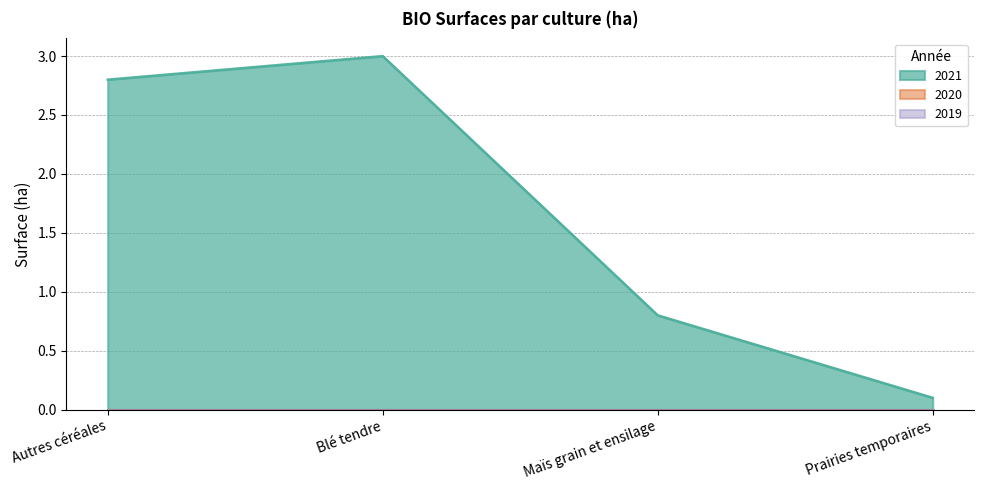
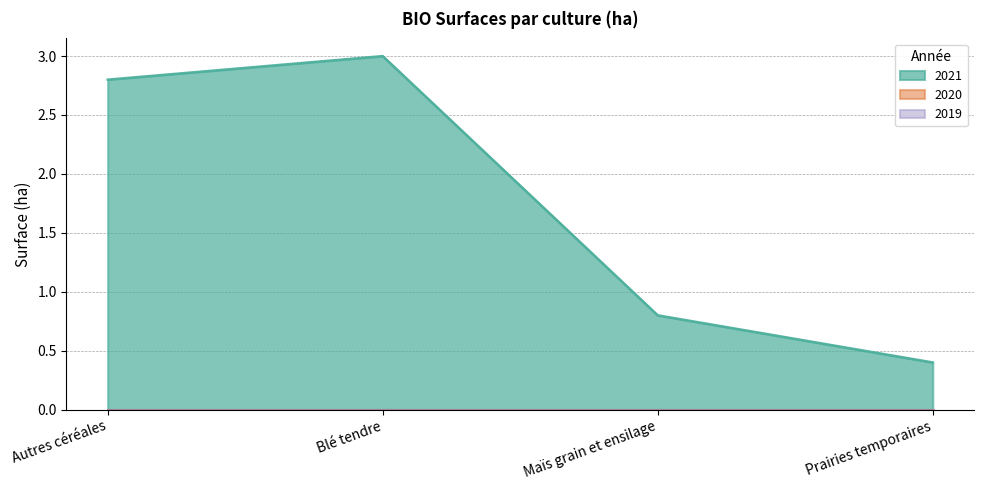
  {
    "2021": {
      "Autres céréales": 2.8,
      "Blé tendre": 3.0,
      "Maïs grain et ensilage": 0.8,
-     "Prairies temporaires": 0.1
+     "Prairies temporaires": 0.4
    },
    "2019": {
      "Autres céréales": 0.0,
      "Blé tendre": 0.0,
      "Maïs grain et ensilage": 0.0,
      "Prairies temporaires": 0.0
    }
  }
